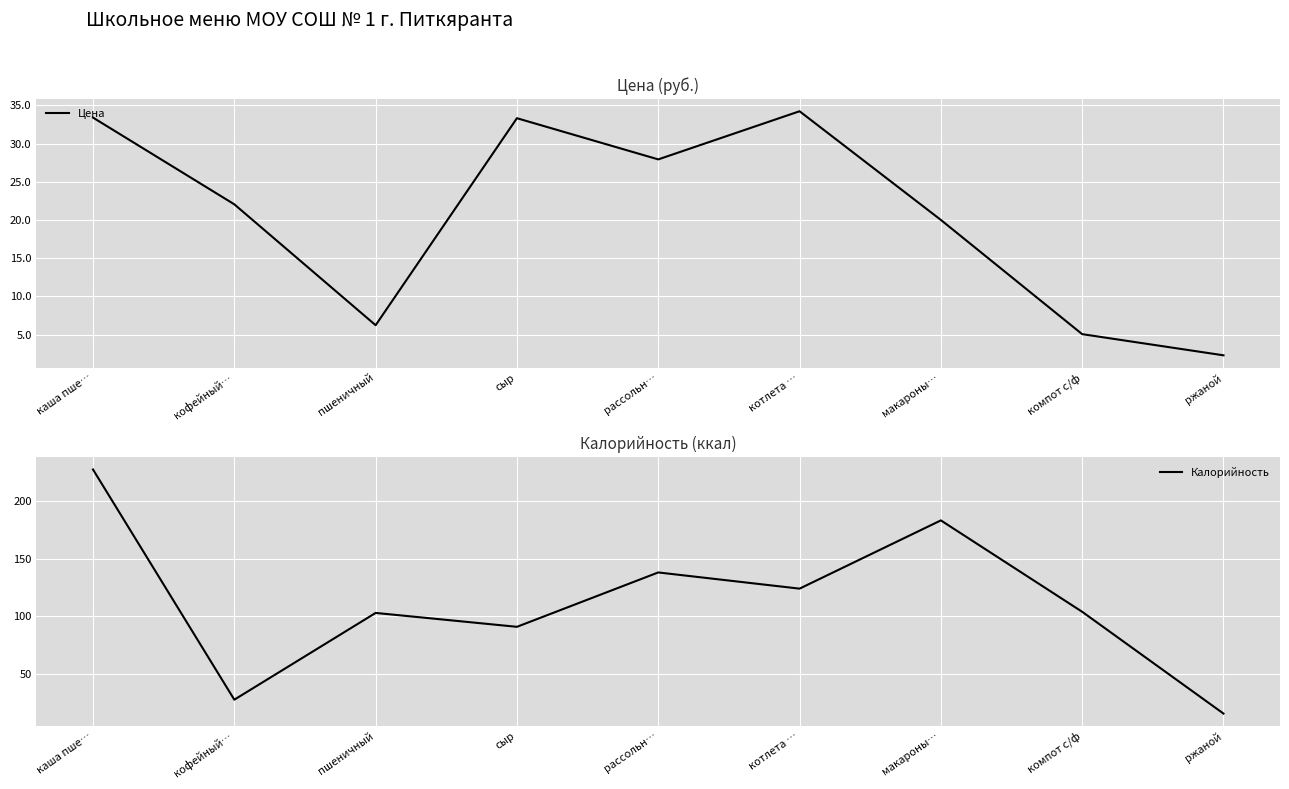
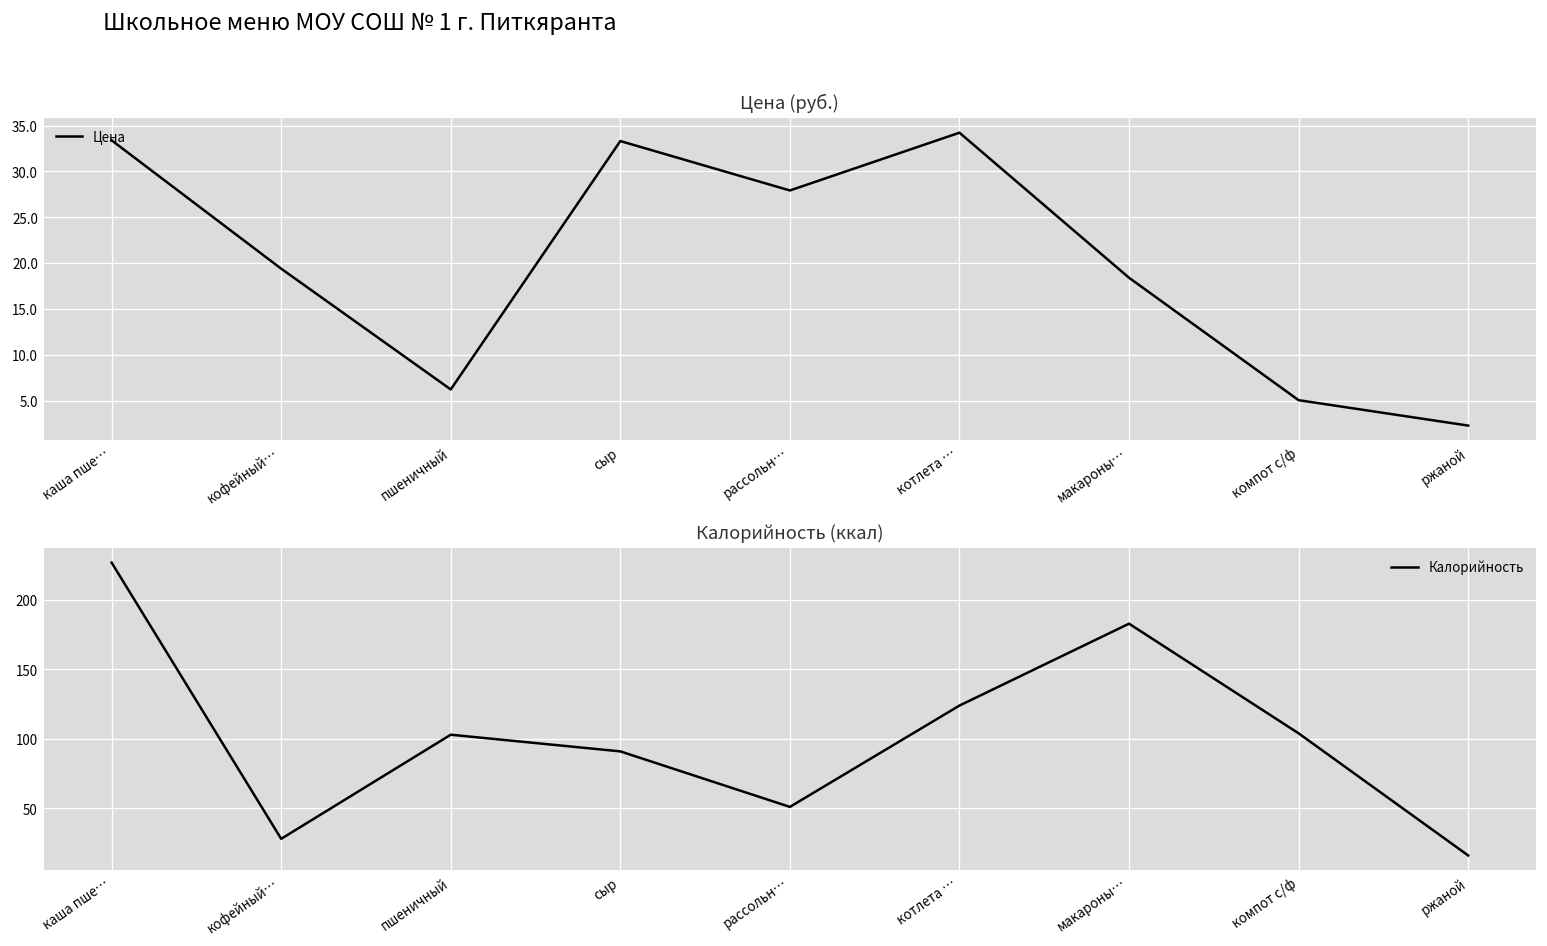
  {
    "Цена (руб.)": {
      "каша пше…": 33,
-     "кофейный…": 22,
+     "кофейный…": 19,
      "пшеничный": 6,
      "сыр": 33,
      "рассольн…": 28,
      "котлета …": 34,
-     "макароны…": 20,
+     "макароны…": 18,
      "компот с/ф": 5,
      "ржаной": 2
    },
    "Калорийность (ккал)": {
      "каша пше…": 227,
      "кофейный…": 28,
      "пшеничный": 103,
      "сыр": 91,
-     "рассольн…": 138,
+     "рассольн…": 51,
      "котлета …": 124,
      "макароны…": 183,
      "компот с/ф": 104,
      "ржаной": 16
    }
  }
